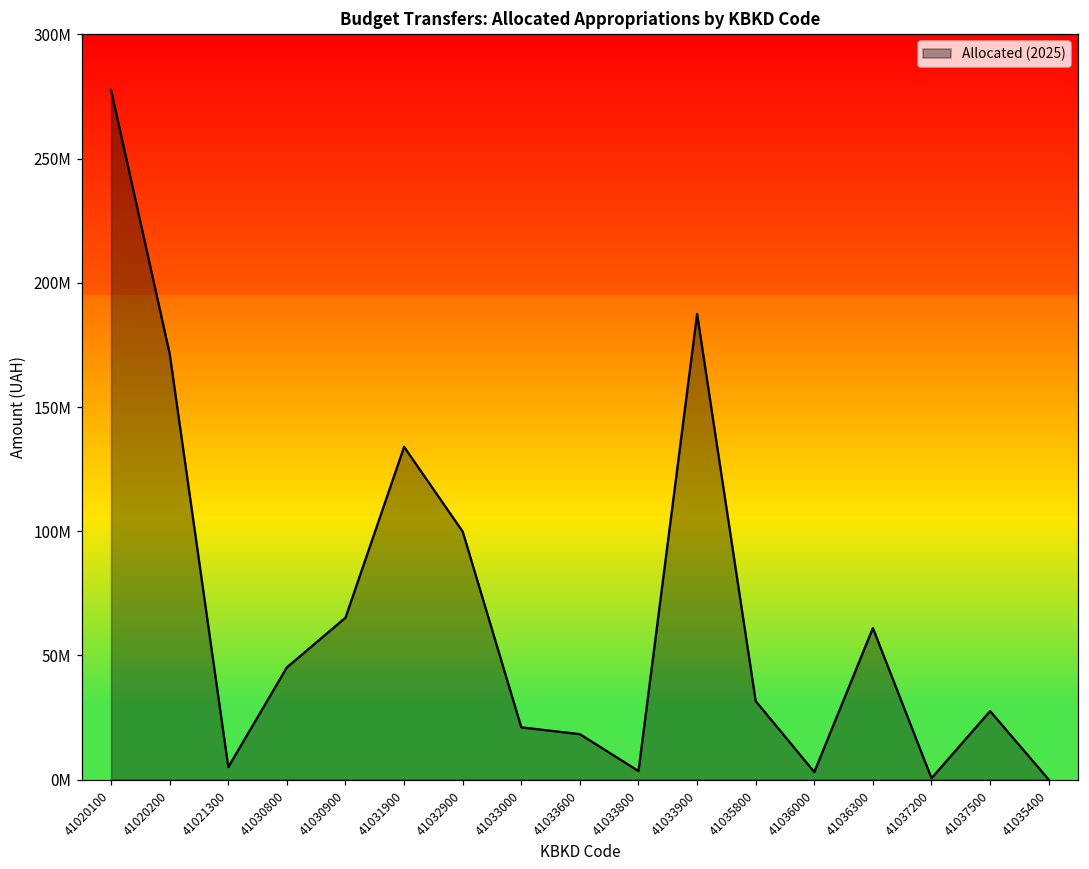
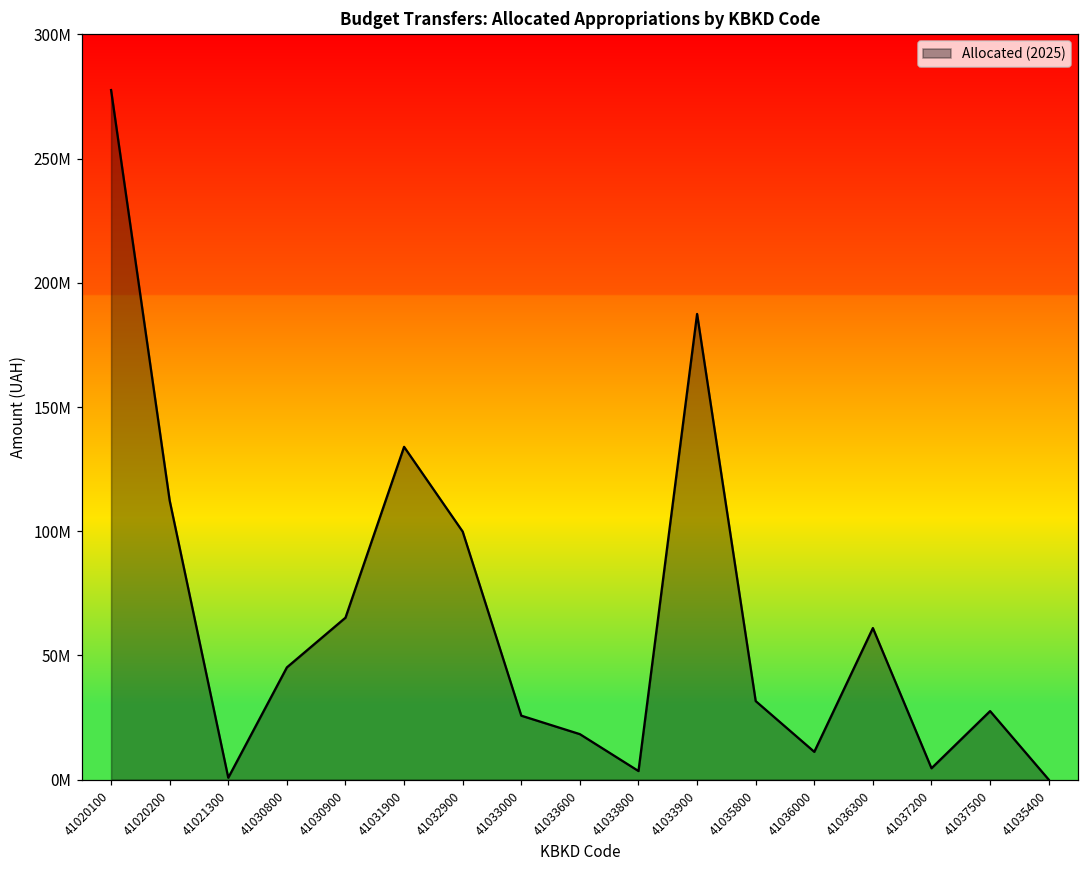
  {
    "41020100": 278000000,
-   "41020200": 171000000,
-   "41021300": 5000000,
+   "41020200": 112000000,
+   "41021300": 1000000,
    "41030800": 45000000,
    "41030900": 65000000,
    "41031900": 134000000,
    "41032900": 100000000,
-   "41033000": 21000000,
+   "41033000": 26000000,
    "41033600": 18000000,
    "41033800": 3000000,
    "41033900": 187000000,
    "41035800": 32000000,
-   "41036000": 3000000,
+   "41036000": 11000000,
    "41036300": 61000000,
-   "41037200": 1000000,
+   "41037200": 5000000,
    "41037500": 28000000,
    "41035400": 0
  }
